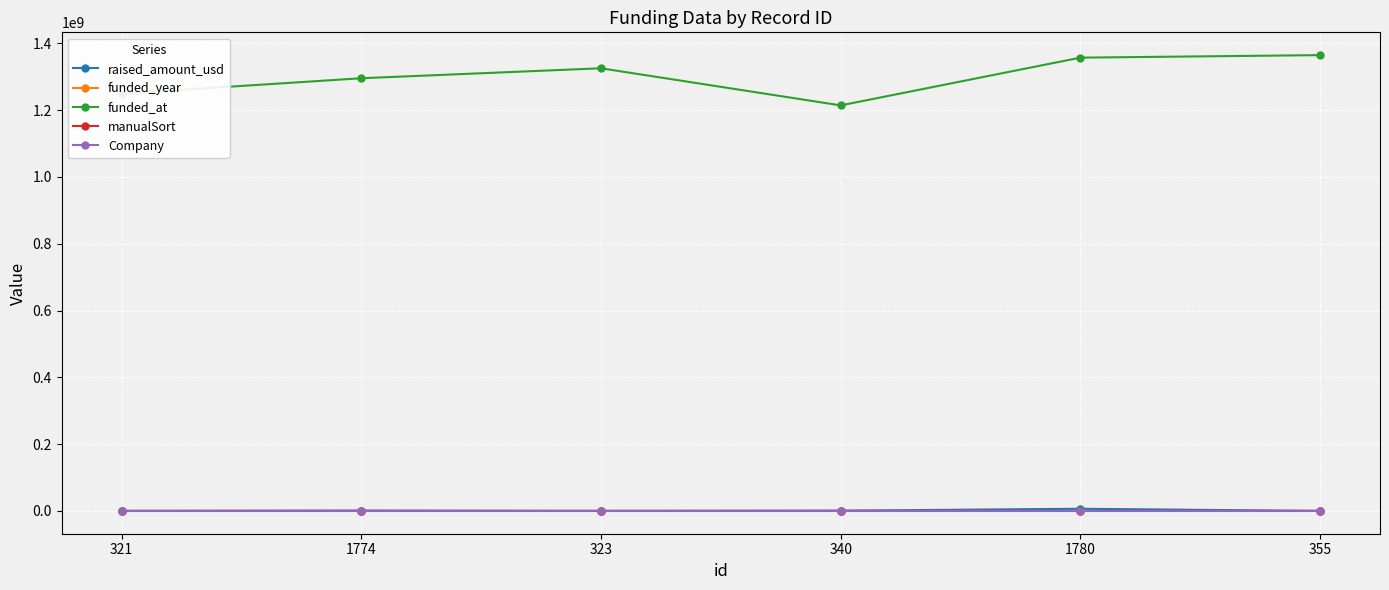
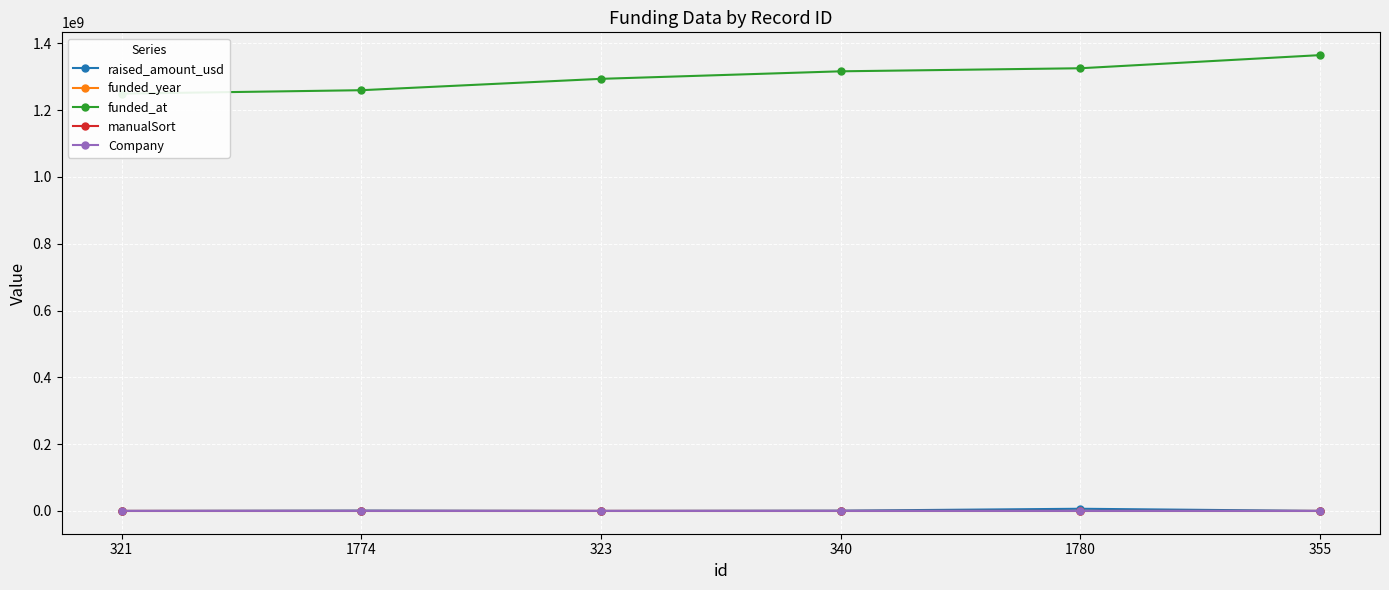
  {
    "funded_at": {
-     "1774": 1300000000,
-     "323": 1330000000,
-     "340": 1210000000,
-     "1780": 1360000000,
+     "1774": 1260000000,
+     "323": 1290000000,
+     "340": 1320000000,
+     "1780": 1330000000,
      "355": 1360000000
    }
  }
